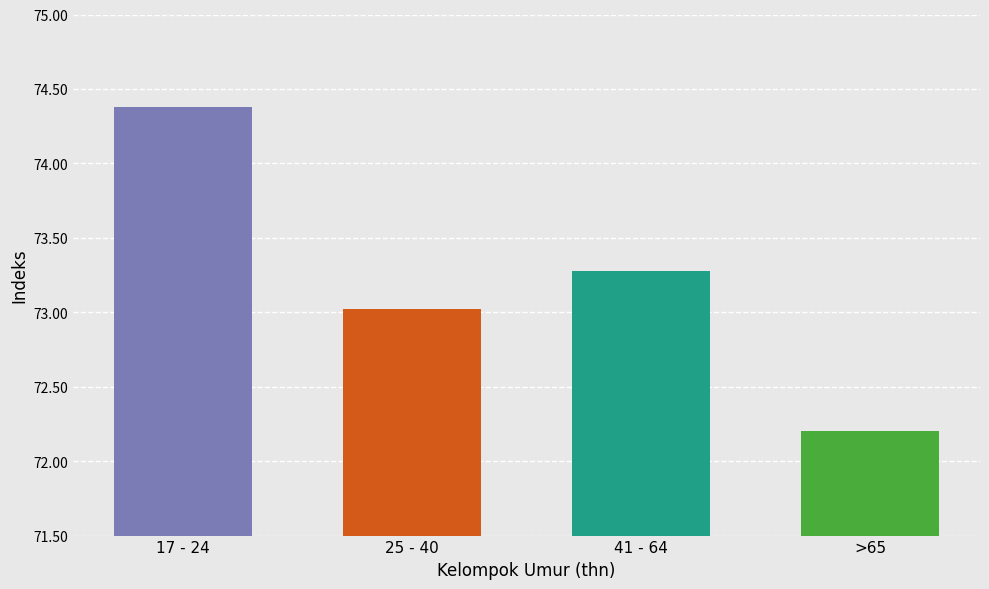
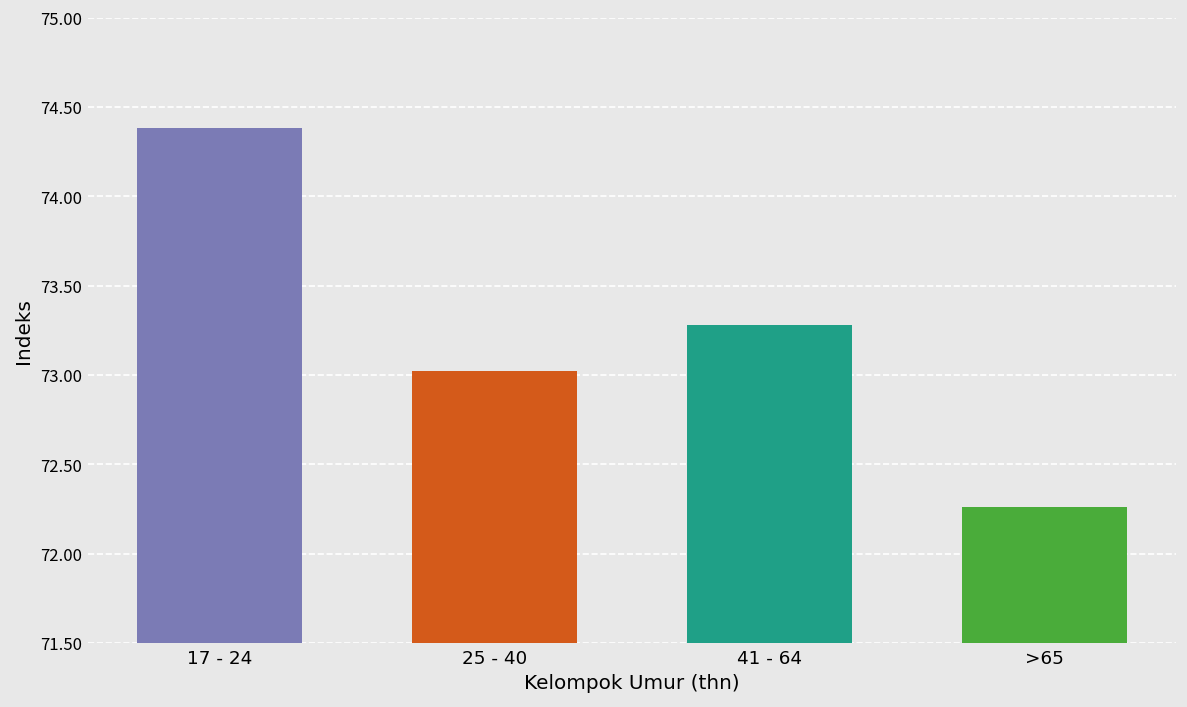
  {
    "17 - 24": 74.38,
    "25 - 40": 73.02,
    "41 - 64": 73.28,
-   ">65": 72.20
+   ">65": 72.26
  }
